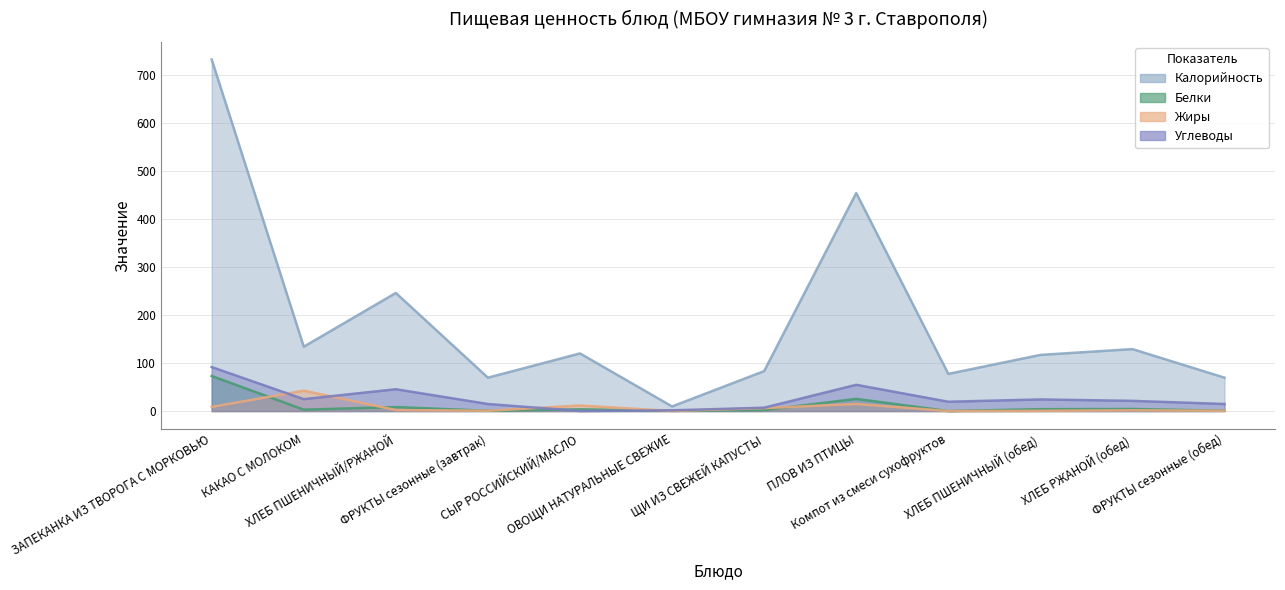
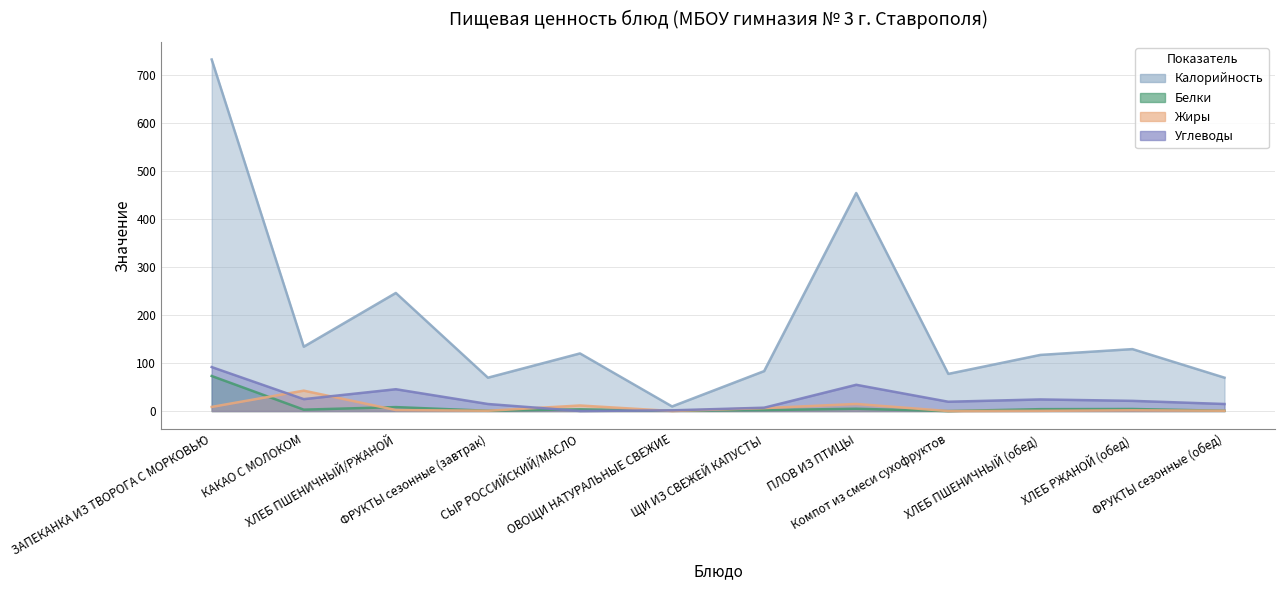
  {
    "Белки": {
      "ЗАПЕКАНКА ИЗ ТВОРОГА С МОРКОВЬЮ": 70,
      "КАКАО С МОЛОКОМ": 0,
      "ХЛЕБ ПШЕНИЧНЫЙ/РЖАНОЙ": 10,
-     "ПЛОВ ИЗ ПТИЦЫ": 30
+     "ПЛОВ ИЗ ПТИЦЫ": 0
    },
    "Жиры": {
      "ЗАПЕКАНКА ИЗ ТВОРОГА С МОРКОВЬЮ": 10,
      "КАКАО С МОЛОКОМ": 40,
      "ХЛЕБ ПШЕНИЧНЫЙ/РЖАНОЙ": 0,
      "СЫР РОССИЙСКИЙ/МАСЛО": 10,
      "ПЛОВ ИЗ ПТИЦЫ": 10
    }
  }
